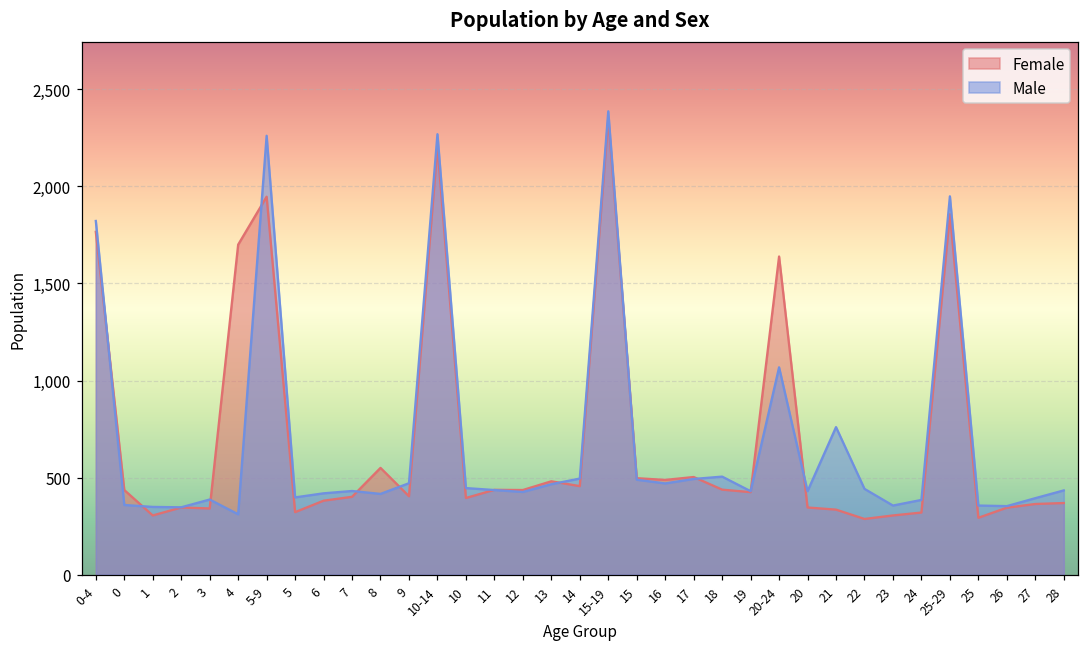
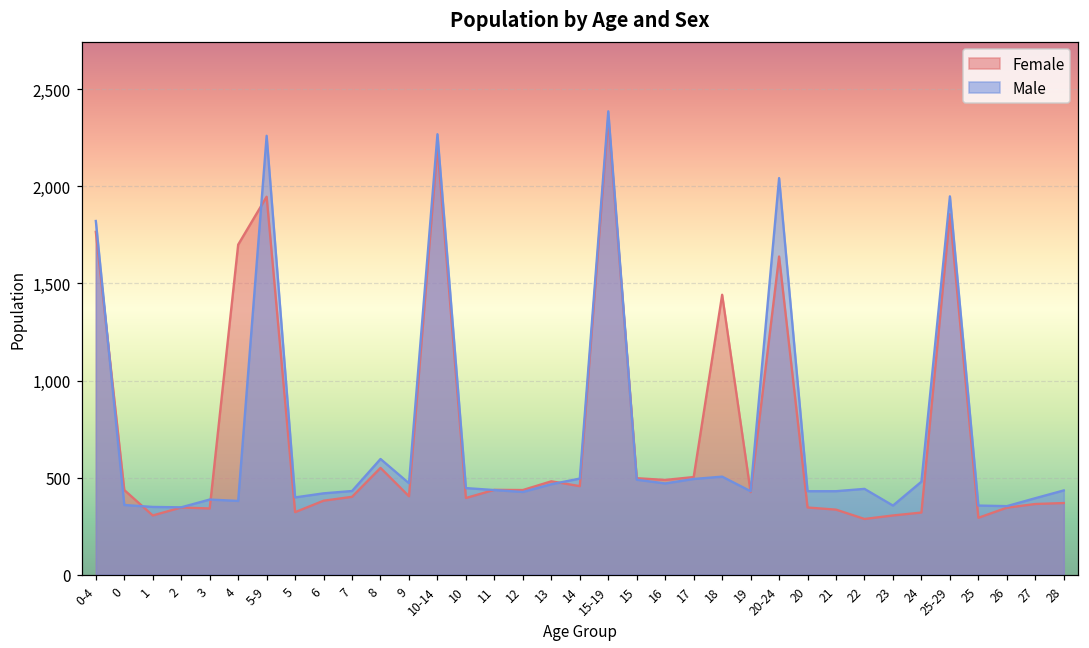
  {
    "Female": {
      "0-4": "1,770",
      "0": "440",
      "1": "310",
      "3": "340",
      "4": "1,700",
      "5-9": "1,950",
      "5": "320",
      "6": "380",
      "7": "400",
      "8": "550",
      "9": "400",
      "10-14": "2,210",
      "10": "400",
      "13": "480",
      "14": "460",
      "15-19": "2,350",
      "16": "490",
-     "18": "440",
+     "18": "1,440",
      "20-24": "1,640",
      "20": "350",
      "21": "340",
      "22": "290",
      "23": "310",
      "24": "320",
      "25-29": "1,860",
      "25": "290",
      "27": "360",
      "28": "370"
    },
    "Male": {
      "0-4": "1,820",
      "0": "360",
      "1": "350",
      "3": "390",
-     "4": "310",
+     "4": "380",
      "5-9": "2,260",
      "5": "400",
      "6": "420",
      "7": "430",
-     "8": "420",
+     "8": "600",
      "9": "470",
      "10-14": "2,270",
      "10": "450",
      "13": "470",
      "14": "500",
      "15-19": "2,390",
      "16": "470",
      "18": "510",
-     "20-24": "1,070",
+     "20-24": "2,040",
      "20": "430",
-     "21": "760",
+     "21": "430",
      "22": "440",
      "23": "360",
-     "24": "390",
+     "24": "480",
      "25-29": "1,950",
      "25": "360",
      "27": "390",
      "28": "430"
    }
  }
